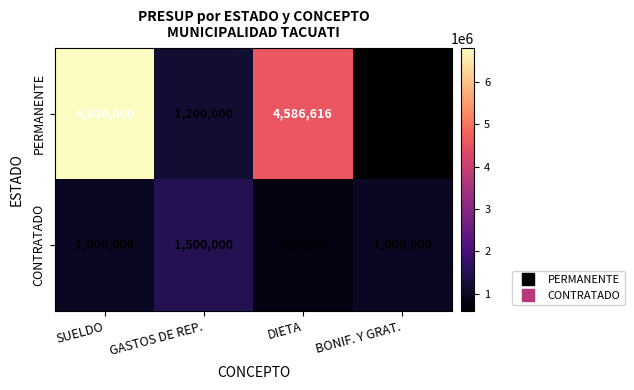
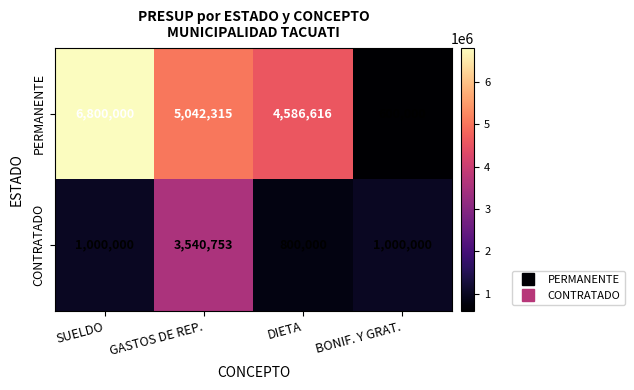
  {
    "PERMANENTE": {
      "SUELDO": "6,800,000",
-     "GASTOS DE REP.": "1,200,000",
+     "GASTOS DE REP.": "5,042,315",
      "DIETA": "4,586,616"
    },
    "CONTRATADO": {
-     "GASTOS DE REP.": "1,500,000"
+     "GASTOS DE REP.": "3,540,753"
    }
  }
